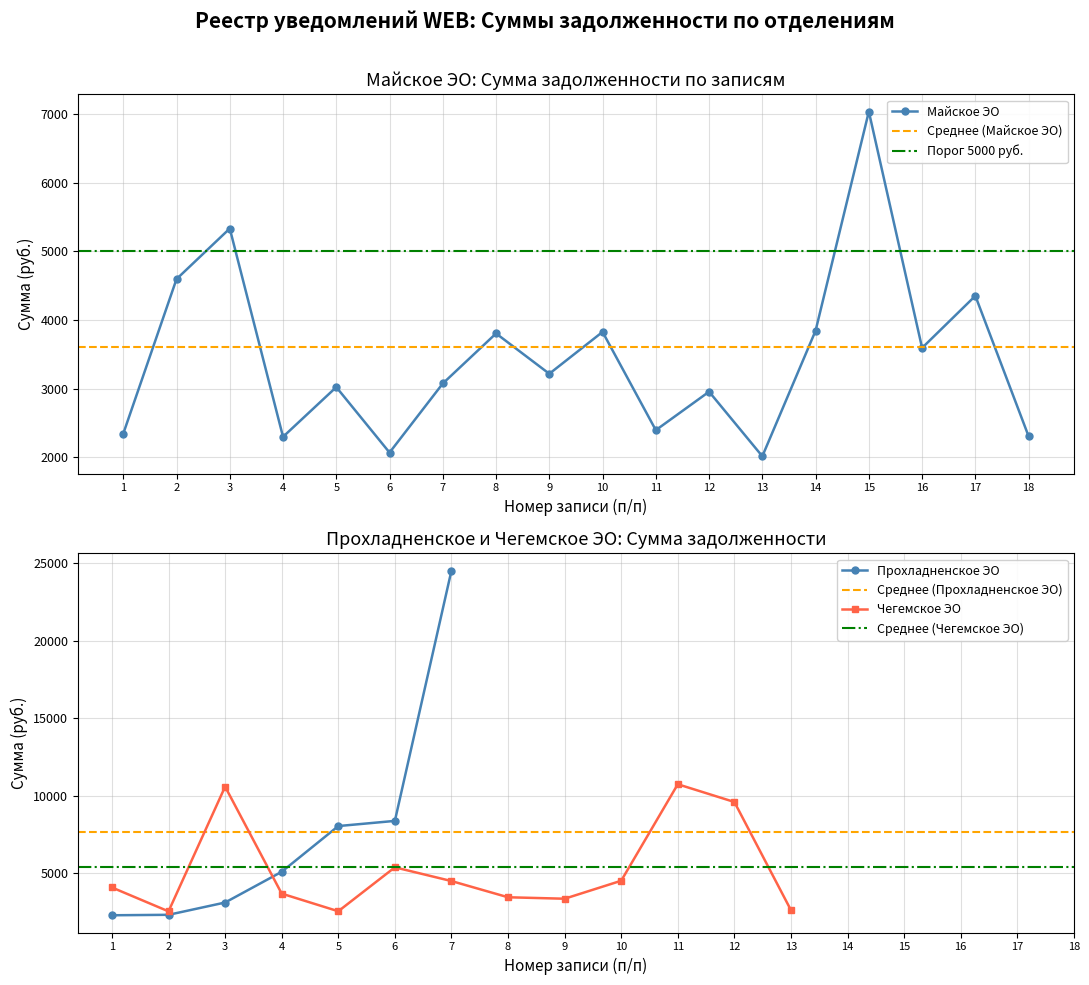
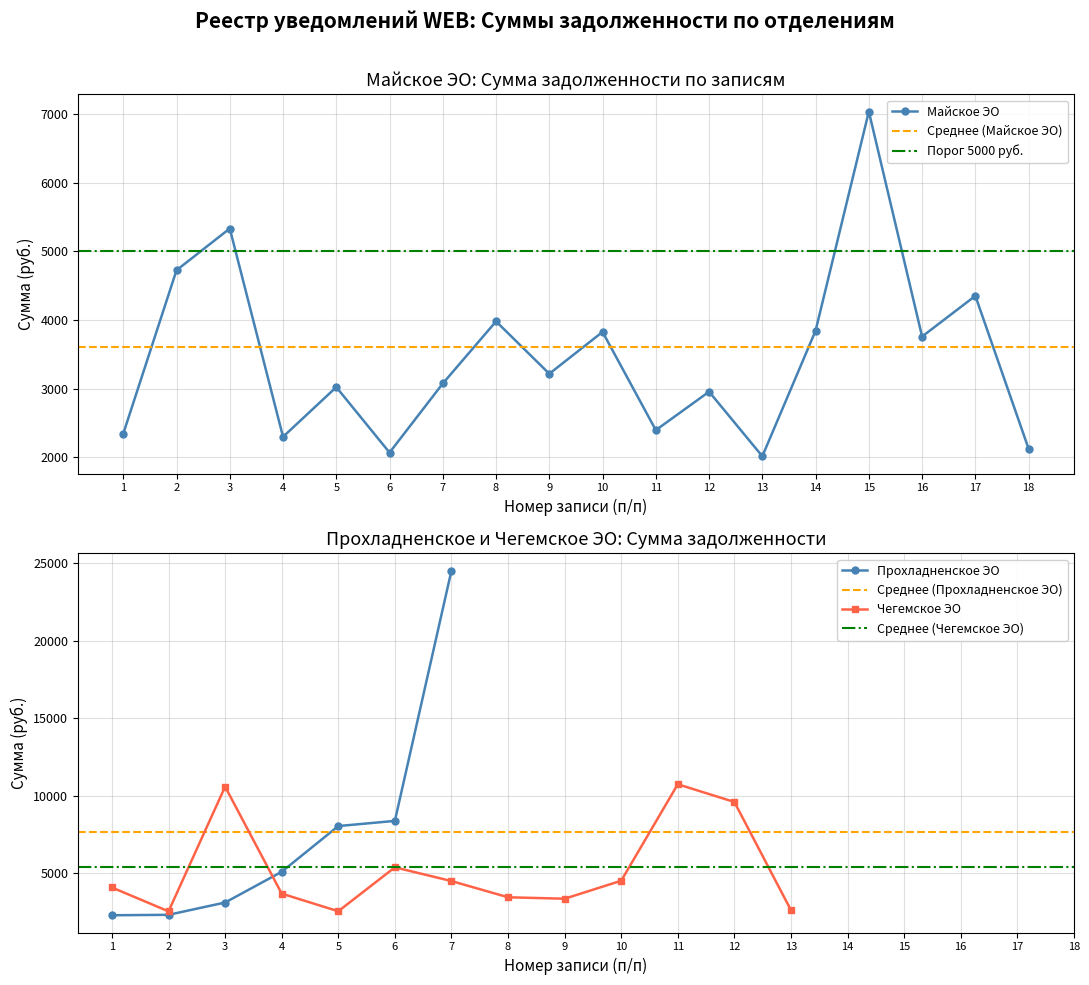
  {
    "Майское ЭО: Сумма задолженности по записям": {
      "1": 2300,
-     "2": 4600,
+     "2": 4700,
      "3": 5300,
      "4": 2300,
      "5": 3000,
      "6": 2100,
      "7": 3100,
-     "8": 3800,
+     "8": 4000,
      "9": 3200,
      "10": 3800,
      "11": 2400,
      "12": 3000,
      "13": 2000,
      "14": 3800,
      "15": 7000,
-     "16": 3600,
+     "16": 3800,
      "17": 4400,
-     "18": 2300
+     "18": 2100
    },
    "Прохладненское и Чегемское ЭО: Сумма задолженности": {
      "Прохладненское ЭО": {
        "1": 2300,
        "2": 2300,
        "3": 3100,
        "4": 5100,
        "5": 8000,
        "6": 8400,
        "7": 24500
      },
      "Чегемское ЭО": {
        "1": 4100,
        "2": 2500,
        "3": 10600,
        "4": 3700,
        "5": 2500,
        "6": 5400,
        "7": 4500,
        "8": 3400,
        "9": 3300,
        "10": 4500,
        "11": 10700,
        "12": 9600,
        "13": 2600
      }
    }
  }
